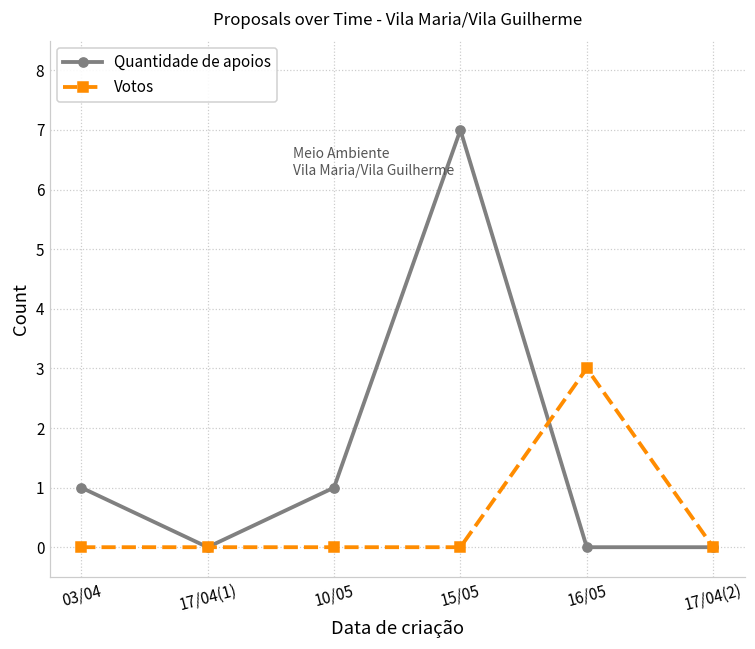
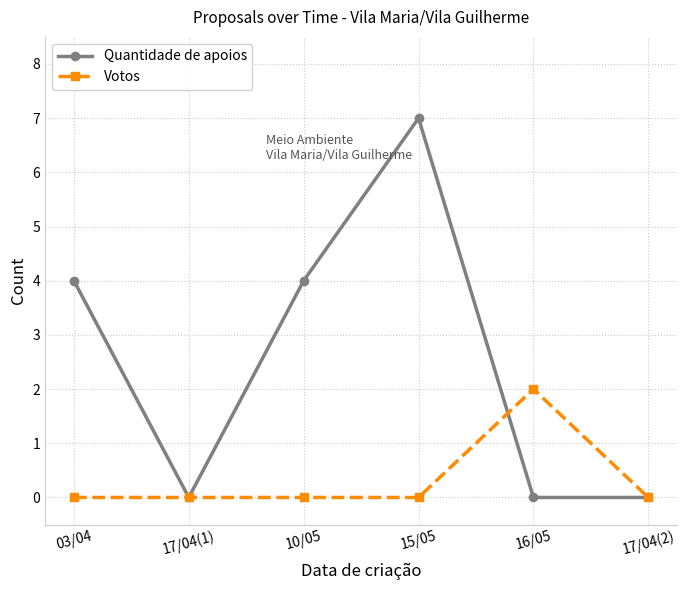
  {
    "Quantidade de apoios": {
-     "03/04": 1,
-     "10/05": 1,
+     "03/04": 4,
+     "10/05": 4,
      "15/05": 7,
      "16/05": 0
    },
    "Votos": {
      "03/04": 0,
      "10/05": 0,
      "15/05": 0,
-     "16/05": 3
+     "16/05": 2
    }
  }
